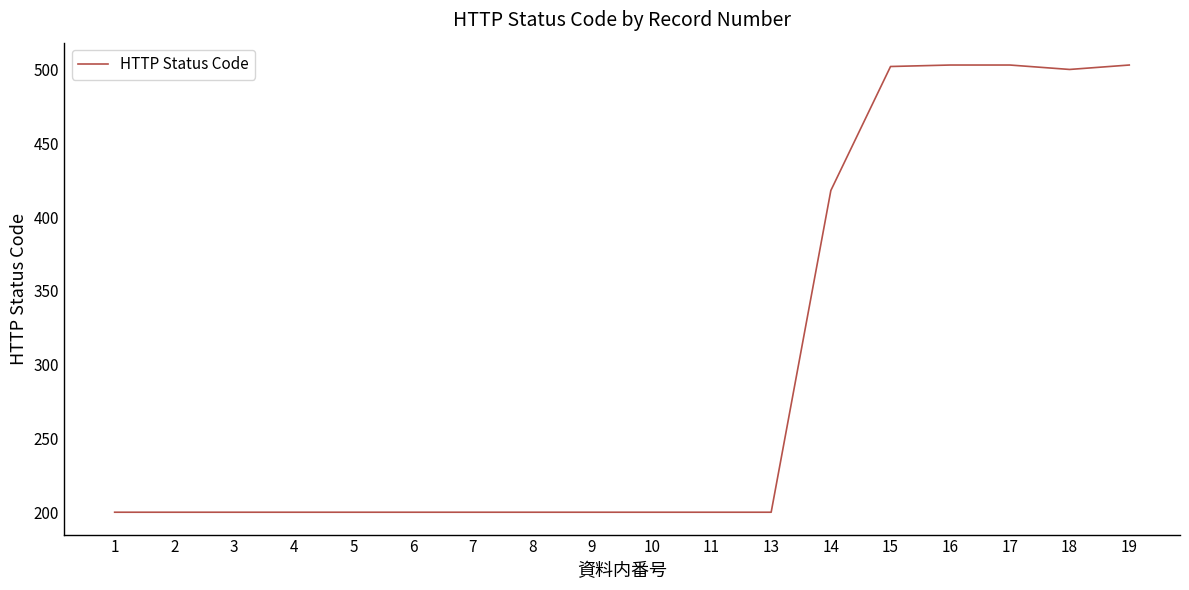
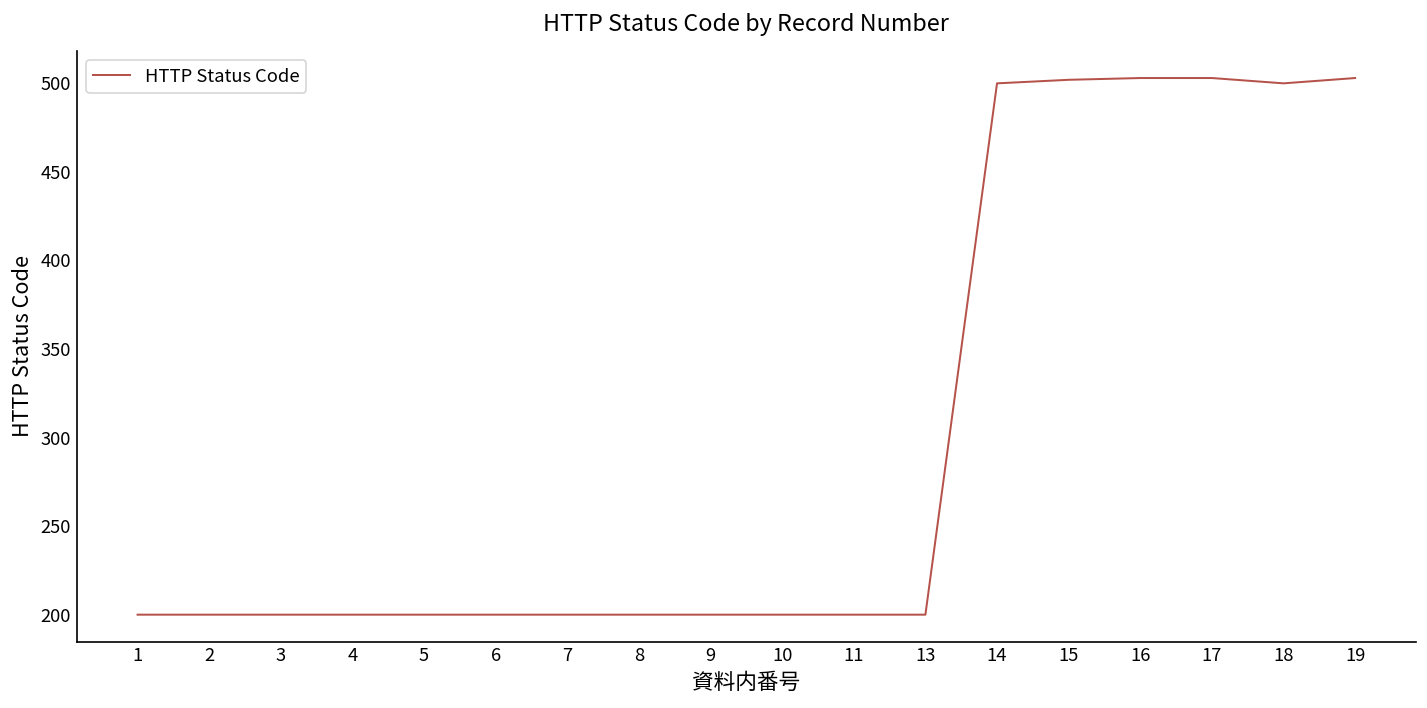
  {
    "1": 200,
    "2": 200,
    "3": 200,
    "4": 200,
    "5": 200,
    "6": 200,
    "7": 200,
    "8": 200,
    "9": 200,
    "10": 200,
    "11": 200,
    "13": 200,
-   "14": 418,
+   "14": 500,
    "15": 502,
    "16": 503,
    "17": 503,
    "18": 500,
    "19": 503
  }
